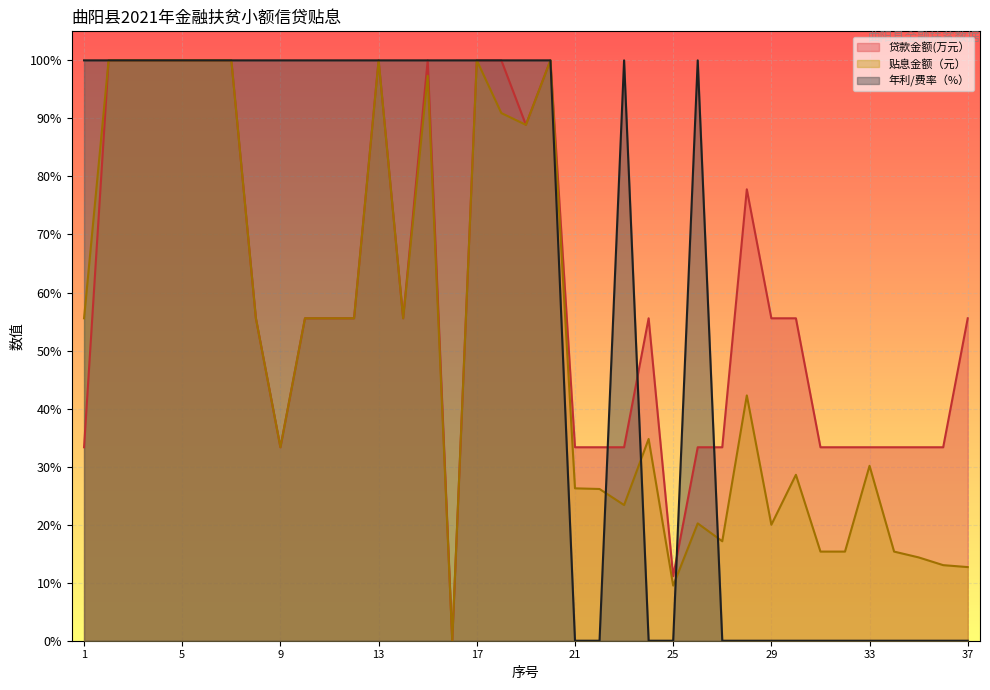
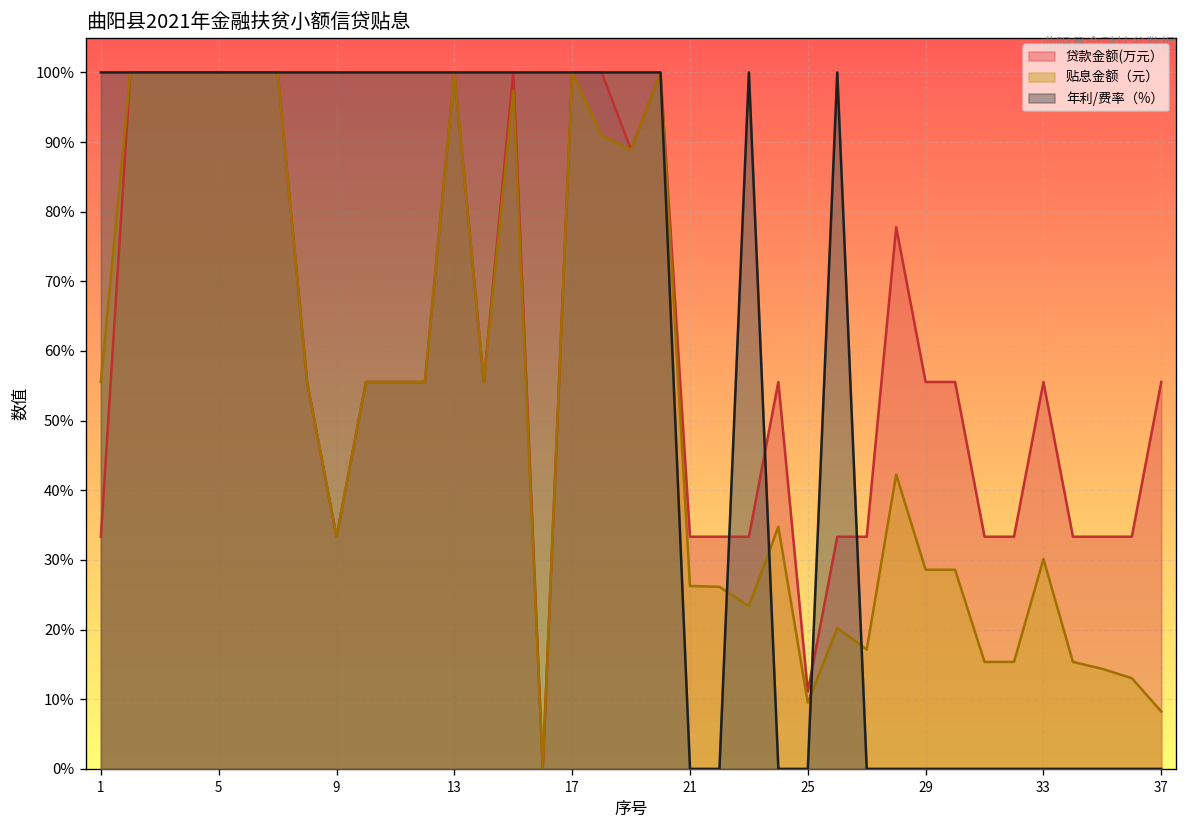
  {
    "贷款金额(万元）": {
      "1": "33%",
      "21": "33%",
      "25": "11%",
      "29": "56%",
-     "33": "33%",
+     "33": "56%",
      "37": "56%"
    },
    "贴息金额（元）": {
      "1": "56%",
      "21": "26%",
      "25": "9%",
-     "29": "20%",
+     "29": "29%",
      "33": "30%",
-     "37": "13%"
+     "37": "8%"
    },
    "年利/费率（%）": {
      "1": "100%",
      "9": "100%",
      "21": "0%",
      "25": "0%",
      "29": "0%",
      "33": "0%",
      "37": "0%"
    }
  }
